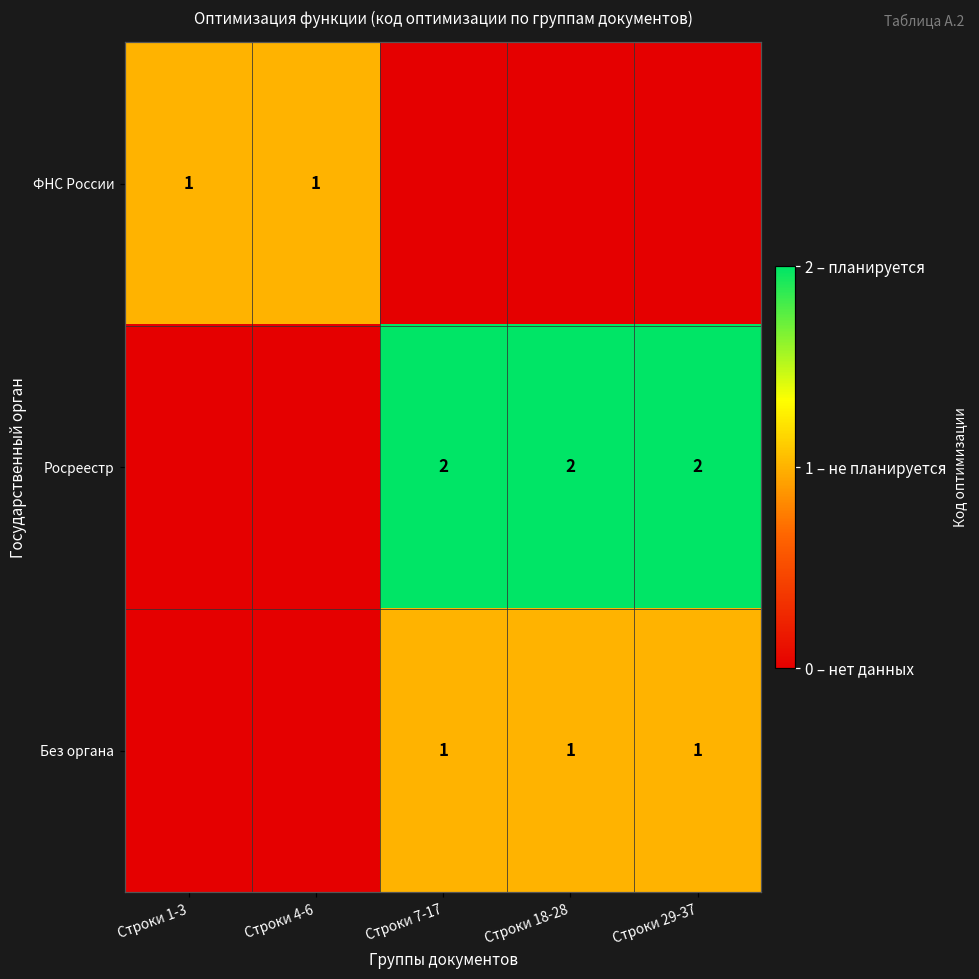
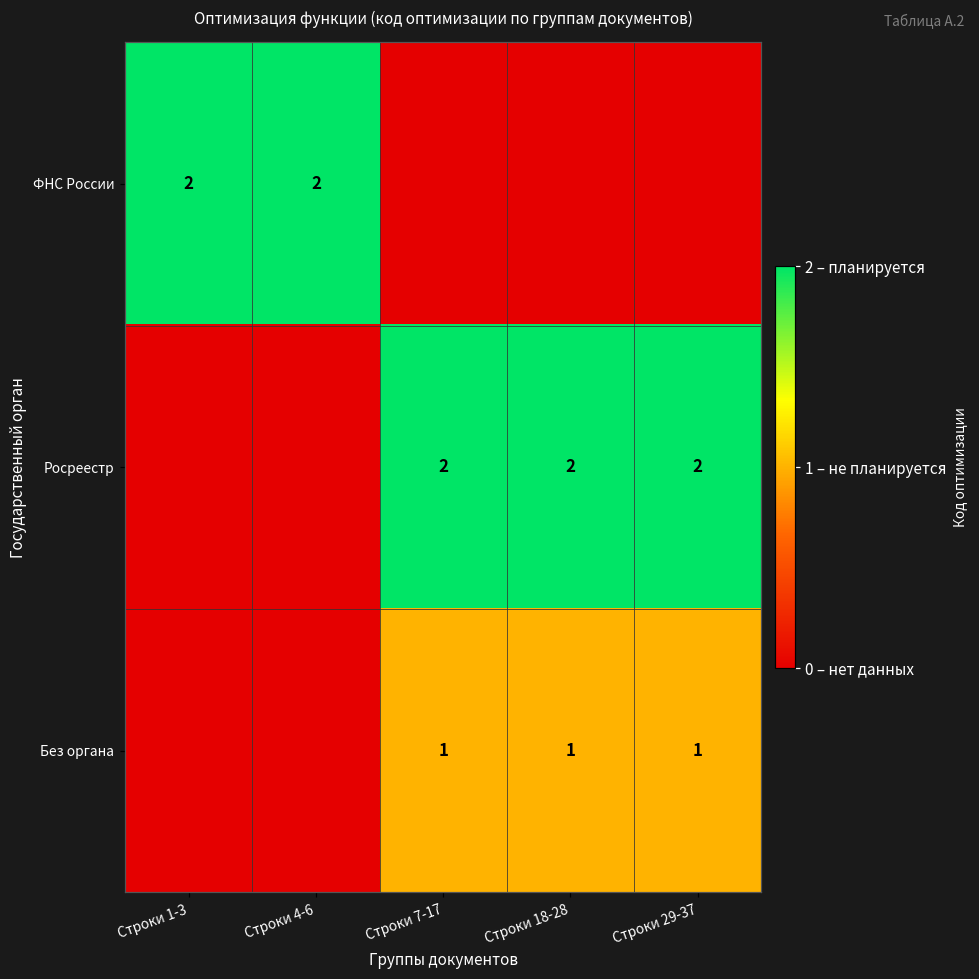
  {
    "ФНС России": {
-     "Строки 1-3": 1,
-     "Строки 4-6": 1
+     "Строки 1-3": 2,
+     "Строки 4-6": 2
    },
    "Росреестр": {
      "Строки 7-17": 2,
      "Строки 18-28": 2,
      "Строки 29-37": 2
    },
    "Без органа": {
      "Строки 7-17": 1,
      "Строки 18-28": 1,
      "Строки 29-37": 1
    }
  }
